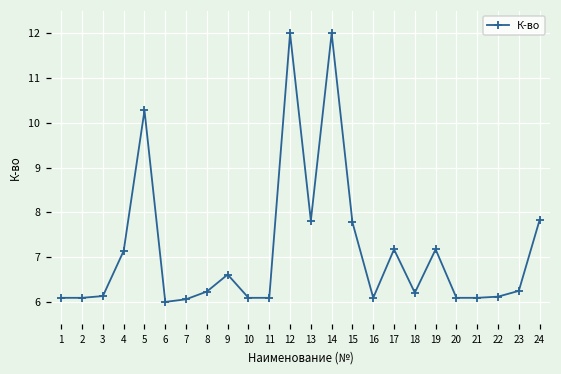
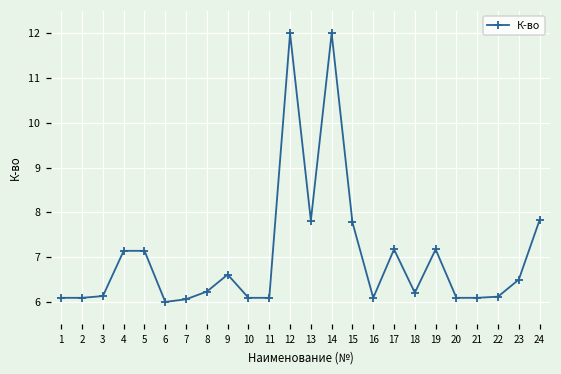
  {
    "1": 6.1,
    "2": 6.1,
    "3": 6.1,
    "4": 7.1,
-   "5": 10.3,
+   "5": 7.1,
    "6": 6.0,
    "7": 6.1,
    "8": 6.2,
    "9": 6.6,
    "10": 6.1,
    "11": 6.1,
    "12": 12.0,
    "13": 7.8,
    "14": 12.0,
    "15": 7.8,
    "16": 6.1,
    "17": 7.2,
    "18": 6.2,
    "19": 7.2,
    "20": 6.1,
    "21": 6.1,
    "22": 6.1,
-   "23": 6.2,
+   "23": 6.5,
    "24": 7.8
  }
